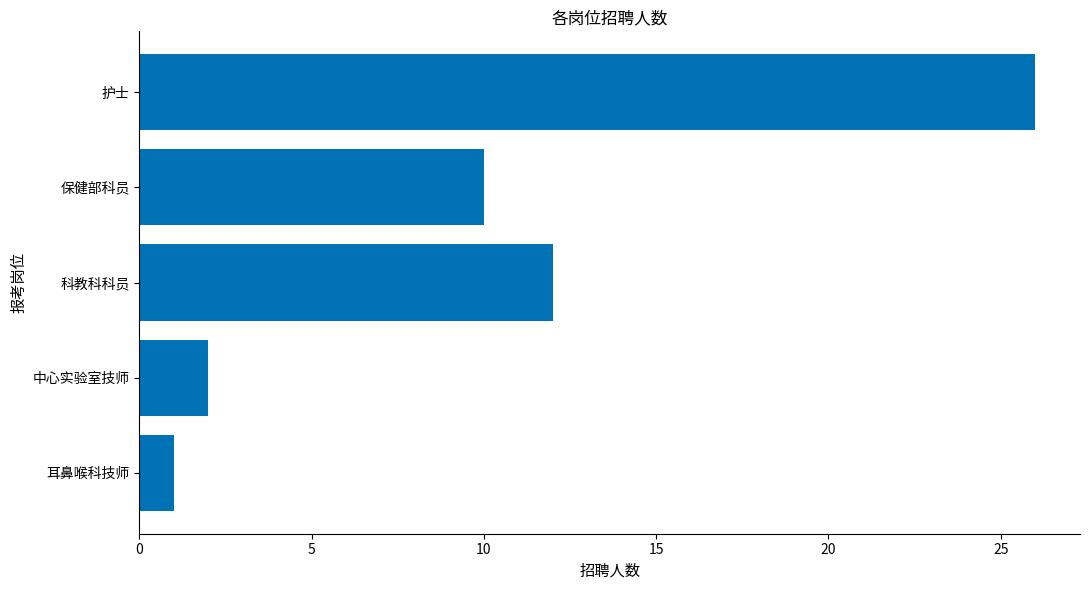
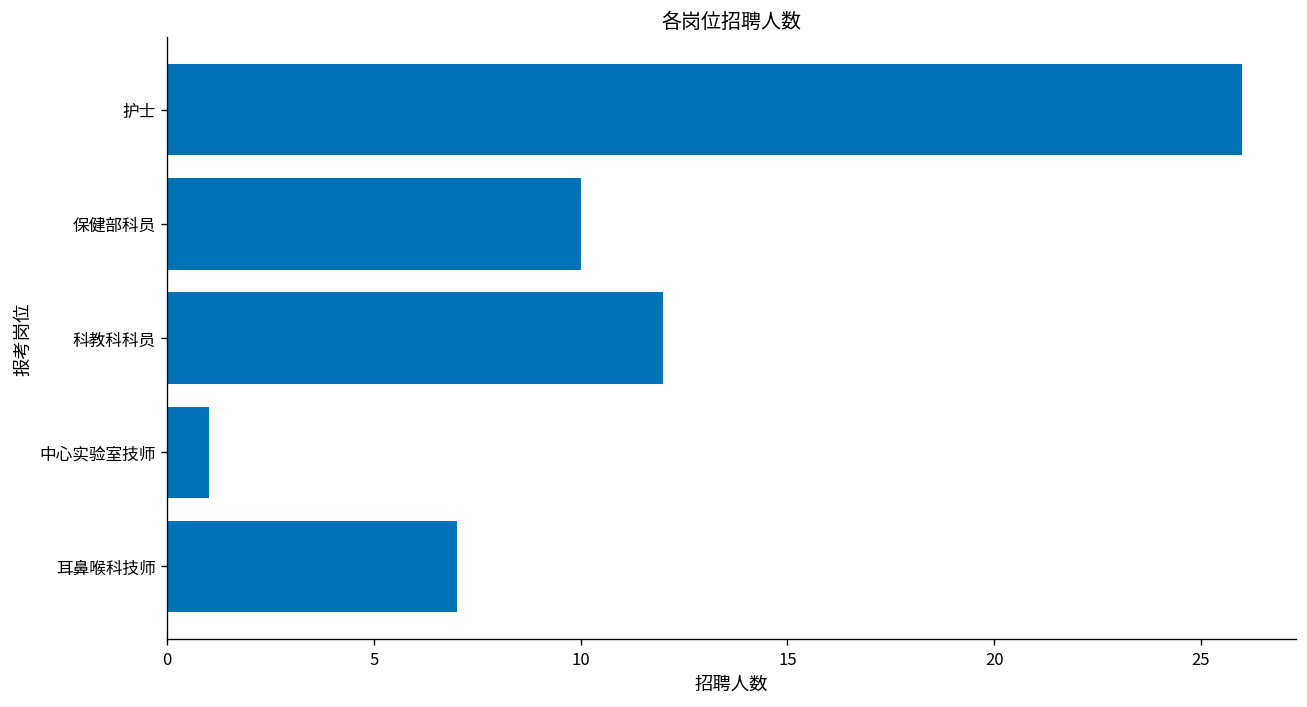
  {
    "护士": 26,
    "保健部科员": 10,
    "科教科科员": 12,
-   "中心实验室技师": 2,
-   "耳鼻喉科技师": 1
+   "中心实验室技师": 1,
+   "耳鼻喉科技师": 7
  }
